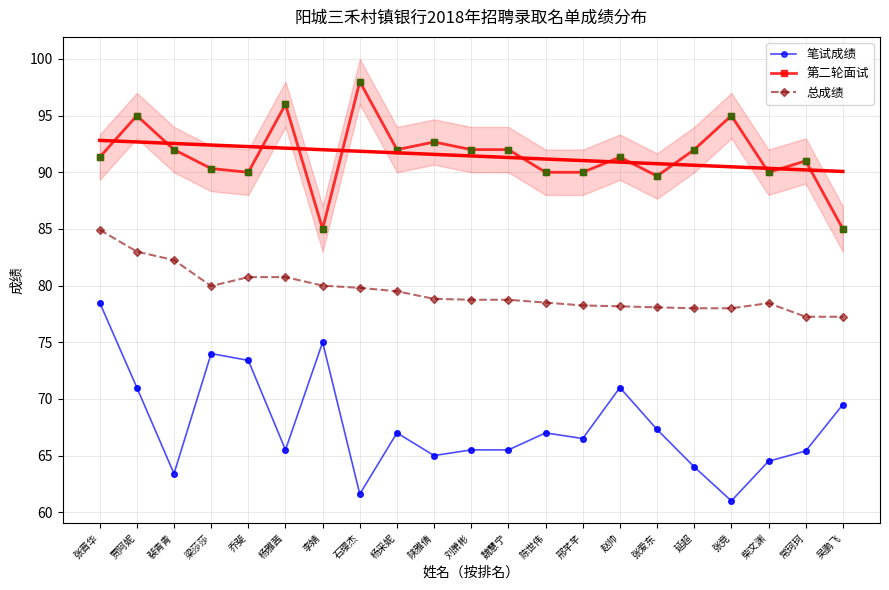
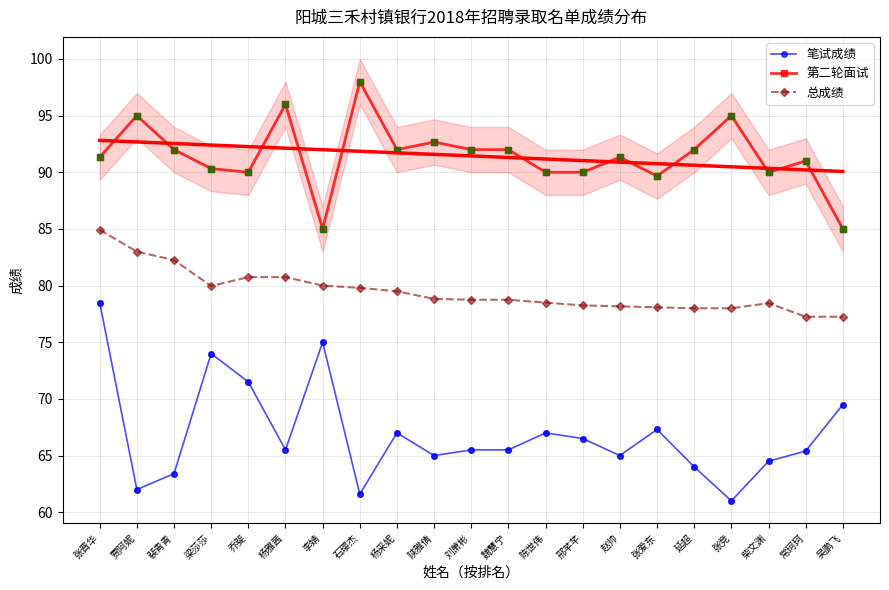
  {
    "笔试成绩": {
      "张晋华": 78.5,
-     "贾阿妮": 71,
+     "贾阿妮": 62,
      "裴青青": 63.4,
      "梁莎莎": 74.0,
-     "乔斐": 73.4,
+     "乔斐": 71.5,
      "杨雅茜": 65.5,
      "李婧": 75.0,
      "石璎杰": 61.6,
      "杨采妮": 67.0,
      "陕雅倩": 65.0,
      "刘萧彬": 65.5,
      "魏慧宁": 65.5,
      "陈世伟": 67.0,
      "邢芊芊": 66.5,
-     "赵帅": 71,
+     "赵帅": 65,
      "张爱东": 67.3,
      "延超": 64.0,
      "张竞": 61.0,
      "柴文渊": 64.5,
      "常珂珂": 65.4,
      "吴鹏飞": 69.5
    },
    "总成绩": {
      "张晋华": 84.9,
      "贾阿妮": 83.0,
      "裴青青": 82.3,
      "梁莎莎": 80.0,
      "乔斐": 80.8,
      "杨雅茜": 80.8,
      "李婧": 80.0,
      "石璎杰": 79.8,
      "杨采妮": 79.5,
      "陕雅倩": 78.8,
      "刘萧彬": 78.8,
      "魏慧宁": 78.8,
      "陈世伟": 78.5,
      "邢芊芊": 78.3,
      "赵帅": 78.2,
      "张爱东": 78.1,
      "延超": 78.0,
      "张竞": 78.0,
      "柴文渊": 78.5,
      "常珂珂": 77.3,
      "吴鹏飞": 77.3
    }
  }
